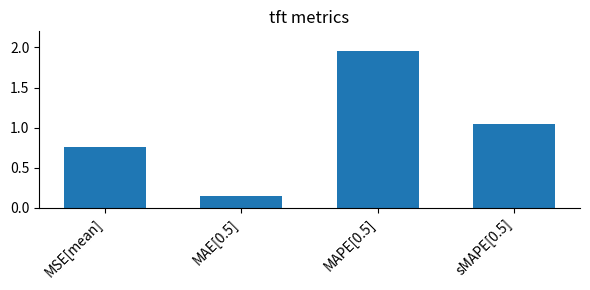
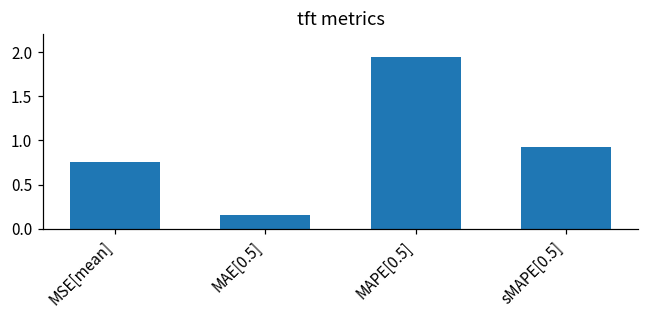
  {
    "MSE[mean]": 0.8,
    "MAE[0.5]": 0.2,
    "MAPE[0.5]": 2.0,
-   "sMAPE[0.5]": 1.1
+   "sMAPE[0.5]": 0.9
  }
